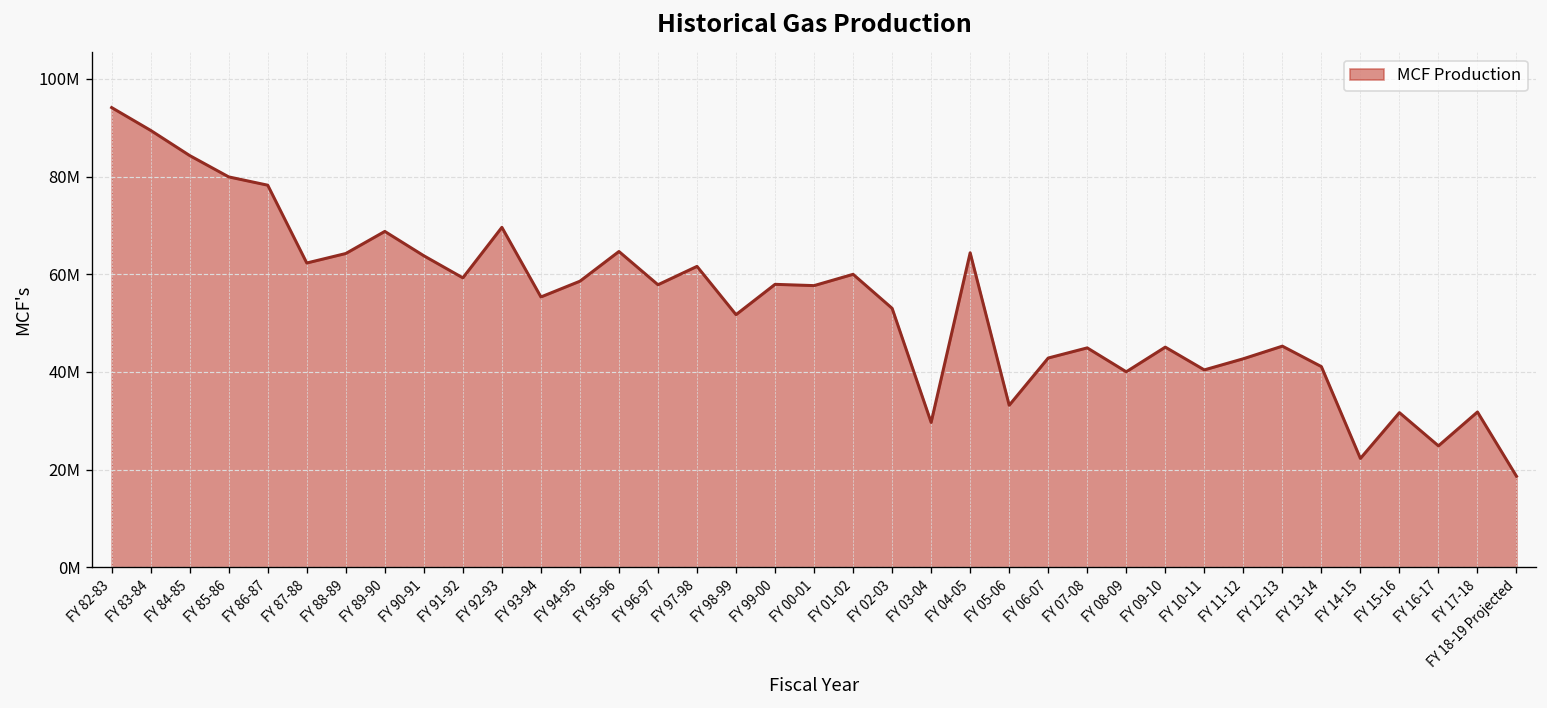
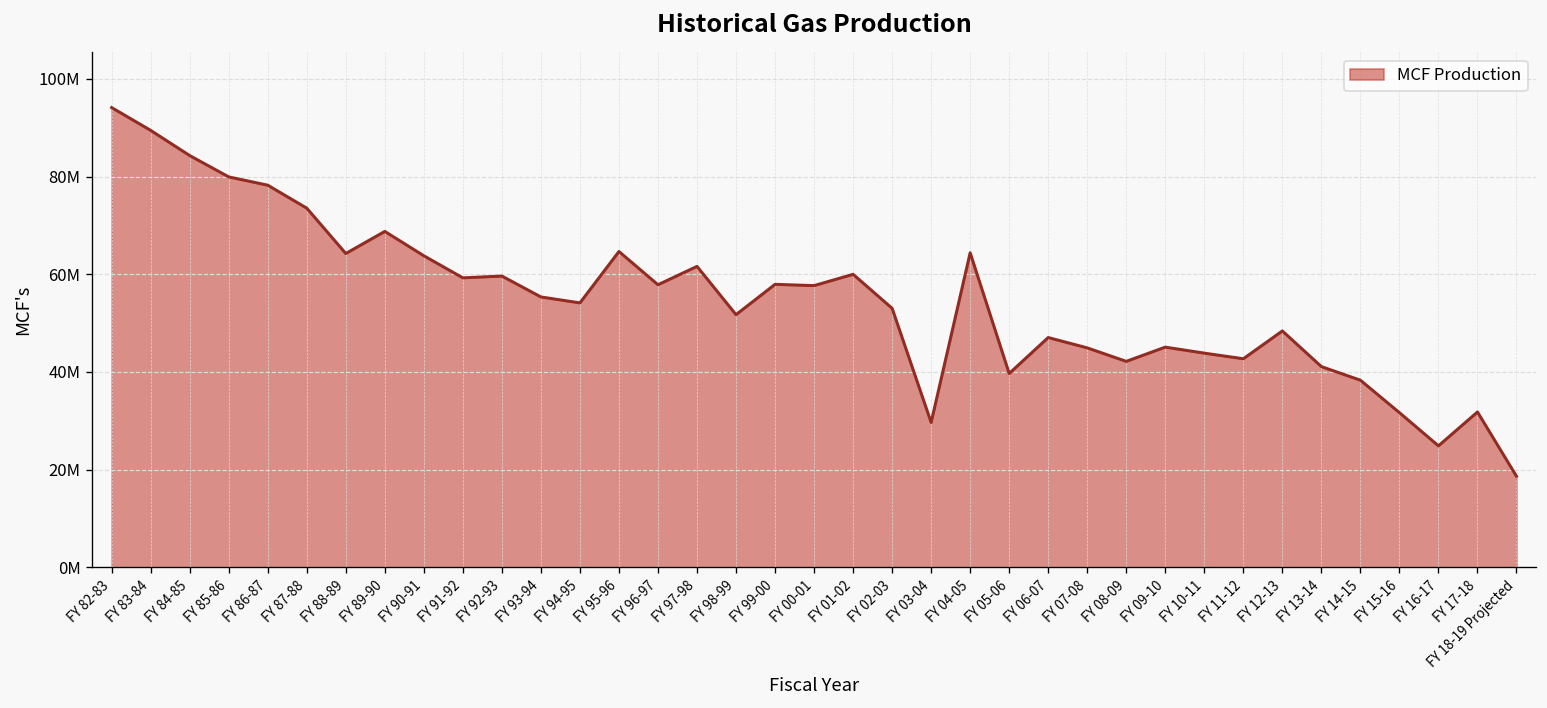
  {
    "FY 82-83": 94000000,
    "FY 83-84": 89000000,
    "FY 84-85": 84000000,
    "FY 85-86": 80000000,
    "FY 86-87": 78000000,
-   "FY 87-88": 62000000,
+   "FY 87-88": 74000000,
    "FY 88-89": 64000000,
    "FY 89-90": 69000000,
    "FY 90-91": 64000000,
    "FY 91-92": 59000000,
-   "FY 92-93": 70000000,
+   "FY 92-93": 60000000,
    "FY 93-94": 55000000,
-   "FY 94-95": 59000000,
+   "FY 94-95": 54000000,
    "FY 95-96": 65000000,
    "FY 96-97": 58000000,
    "FY 97-98": 62000000,
    "FY 98-99": 52000000,
    "FY 99-00": 58000000,
    "FY 00-01": 58000000,
    "FY 01-02": 60000000,
    "FY 02-03": 53000000,
    "FY 03-04": 30000000,
    "FY 04-05": 64000000,
-   "FY 05-06": 33000000,
-   "FY 06-07": 43000000,
+   "FY 05-06": 40000000,
+   "FY 06-07": 47000000,
    "FY 07-08": 45000000,
-   "FY 08-09": 40000000,
+   "FY 08-09": 42000000,
    "FY 09-10": 45000000,
-   "FY 10-11": 40000000,
+   "FY 10-11": 44000000,
    "FY 11-12": 43000000,
-   "FY 12-13": 45000000,
+   "FY 12-13": 48000000,
    "FY 13-14": 41000000,
-   "FY 14-15": 22000000,
+   "FY 14-15": 38000000,
    "FY 15-16": 32000000,
    "FY 16-17": 25000000,
    "FY 17-18": 32000000,
    "FY 18-19 Projected": 19000000
  }
